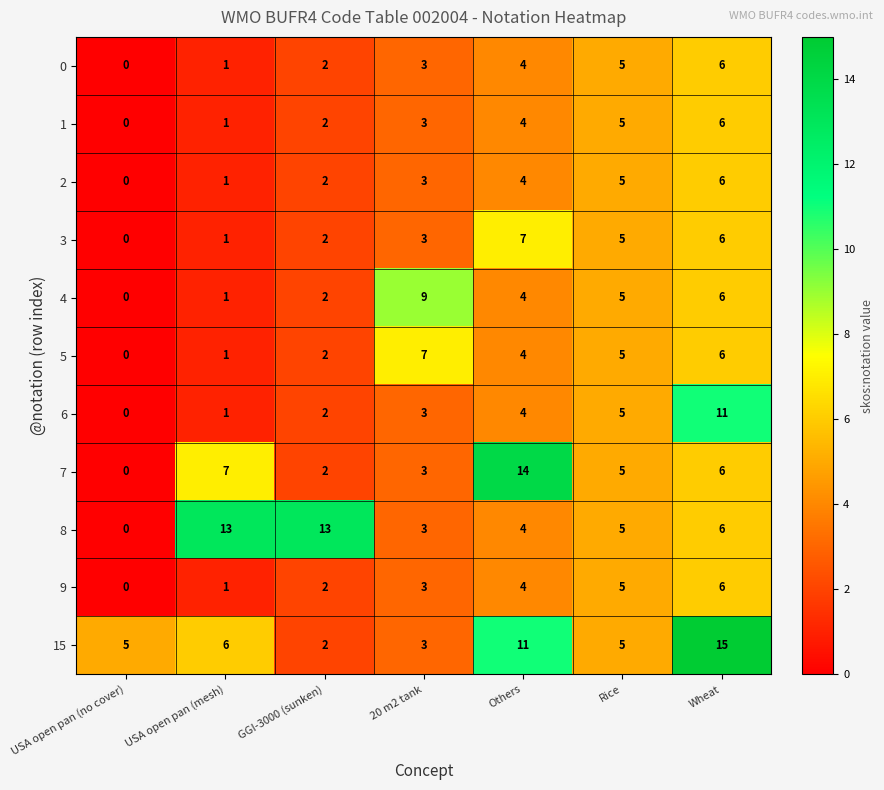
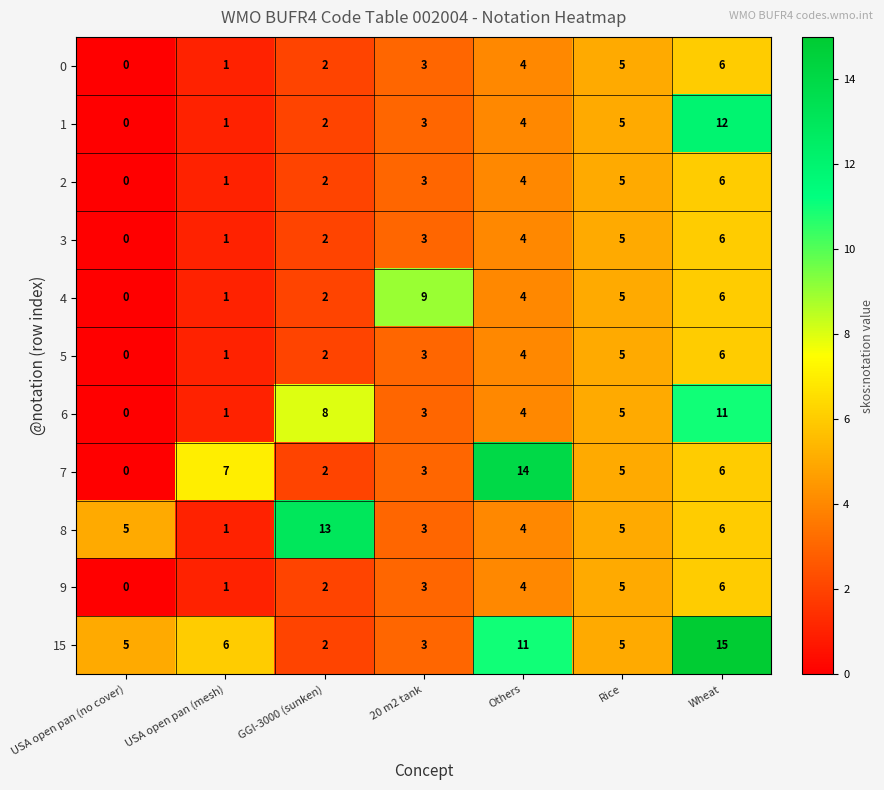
  {
    "0": {
      "USA open pan (no cover)": 0,
      "USA open pan (mesh)": 1,
      "GGI-3000 (sunken)": 2,
      "20 m2 tank": 3,
      "Others": 4,
      "Rice": 5,
      "Wheat": 6
    },
    "1": {
      "USA open pan (no cover)": 0,
      "USA open pan (mesh)": 1,
      "GGI-3000 (sunken)": 2,
      "20 m2 tank": 3,
      "Others": 4,
      "Rice": 5,
-     "Wheat": 6
+     "Wheat": 12
    },
    "2": {
      "USA open pan (no cover)": 0,
      "USA open pan (mesh)": 1,
      "GGI-3000 (sunken)": 2,
      "20 m2 tank": 3,
      "Others": 4,
      "Rice": 5,
      "Wheat": 6
    },
    "3": {
      "USA open pan (no cover)": 0,
      "USA open pan (mesh)": 1,
      "GGI-3000 (sunken)": 2,
      "20 m2 tank": 3,
-     "Others": 7,
+     "Others": 4,
      "Rice": 5,
      "Wheat": 6
    },
    "4": {
      "USA open pan (no cover)": 0,
      "USA open pan (mesh)": 1,
      "GGI-3000 (sunken)": 2,
      "20 m2 tank": 9,
      "Others": 4,
      "Rice": 5,
      "Wheat": 6
    },
    "5": {
      "USA open pan (no cover)": 0,
      "USA open pan (mesh)": 1,
      "GGI-3000 (sunken)": 2,
-     "20 m2 tank": 7,
+     "20 m2 tank": 3,
      "Others": 4,
      "Rice": 5,
      "Wheat": 6
    },
    "6": {
      "USA open pan (no cover)": 0,
      "USA open pan (mesh)": 1,
-     "GGI-3000 (sunken)": 2,
+     "GGI-3000 (sunken)": 8,
      "20 m2 tank": 3,
      "Others": 4,
      "Rice": 5,
      "Wheat": 11
    },
    "7": {
      "USA open pan (no cover)": 0,
      "USA open pan (mesh)": 7,
      "GGI-3000 (sunken)": 2,
      "20 m2 tank": 3,
      "Others": 14,
      "Rice": 5,
      "Wheat": 6
    },
    "8": {
-     "USA open pan (no cover)": 0,
-     "USA open pan (mesh)": 13,
+     "USA open pan (no cover)": 5,
+     "USA open pan (mesh)": 1,
      "GGI-3000 (sunken)": 13,
      "20 m2 tank": 3,
      "Others": 4,
      "Rice": 5,
      "Wheat": 6
    },
    "9": {
      "USA open pan (no cover)": 0,
      "USA open pan (mesh)": 1,
      "GGI-3000 (sunken)": 2,
      "20 m2 tank": 3,
      "Others": 4,
      "Rice": 5,
      "Wheat": 6
    },
    "15": {
      "USA open pan (no cover)": 5,
      "USA open pan (mesh)": 6,
      "GGI-3000 (sunken)": 2,
      "20 m2 tank": 3,
      "Others": 11,
      "Rice": 5,
      "Wheat": 15
    }
  }
